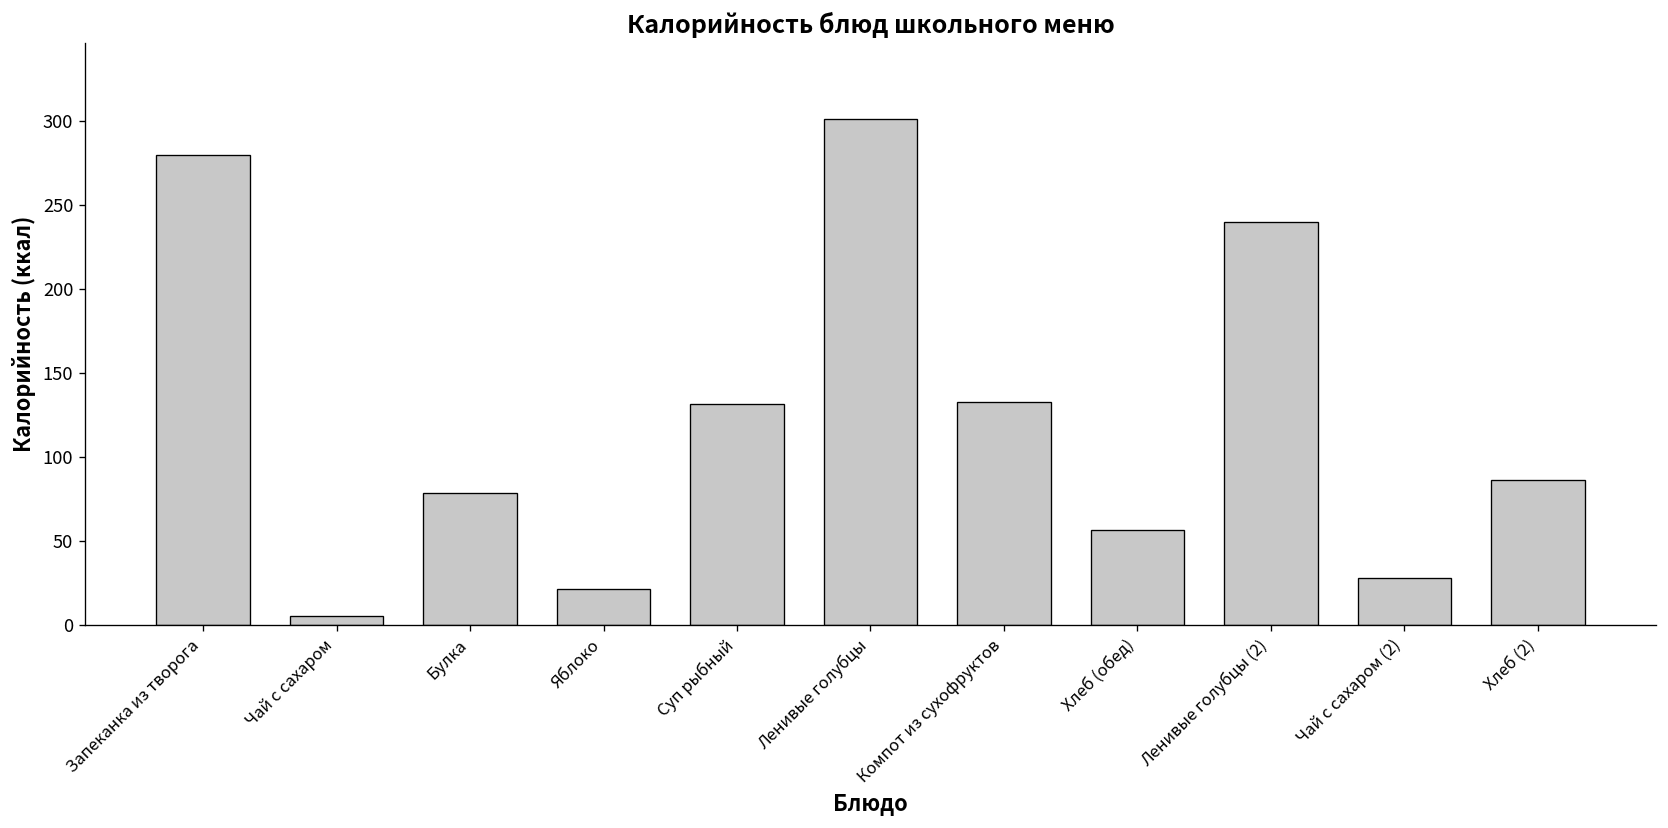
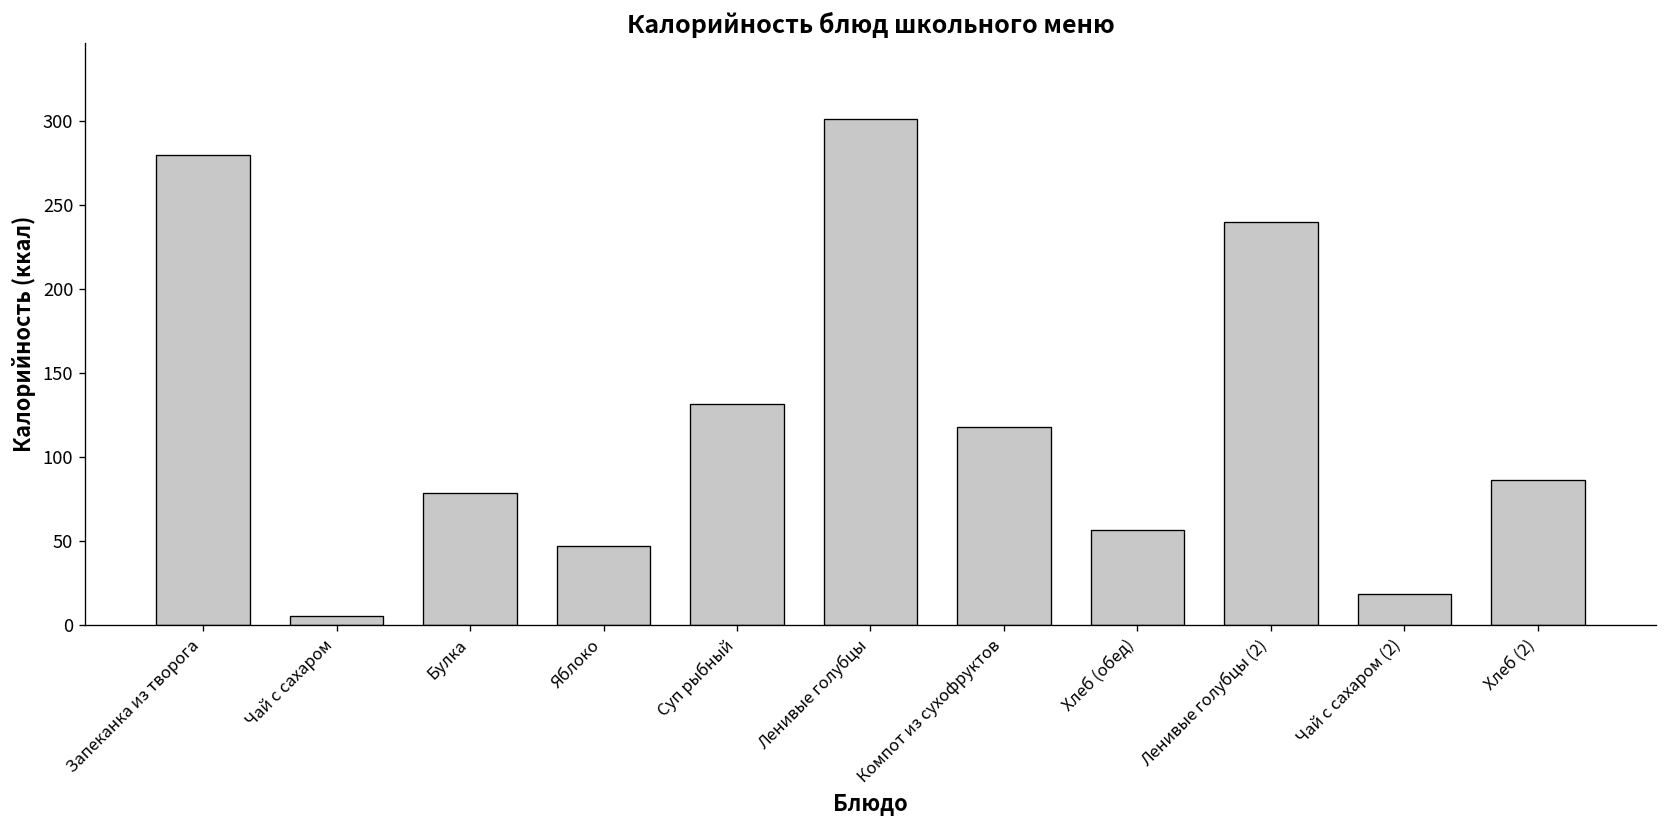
  {
    "Запеканка из творога": 280,
    "Чай с сахаром": 6,
    "Булка": 79,
-   "Яблоко": 22,
+   "Яблоко": 47,
    "Суп рыбный": 132,
    "Ленивые голубцы": 301,
-   "Компот из сухофруктов": 133,
+   "Компот из сухофруктов": 118,
    "Хлеб (обед)": 57,
    "Ленивые голубцы (2)": 240,
-   "Чай с сахаром (2)": 28,
+   "Чай с сахаром (2)": 19,
    "Хлеб (2)": 86
  }
